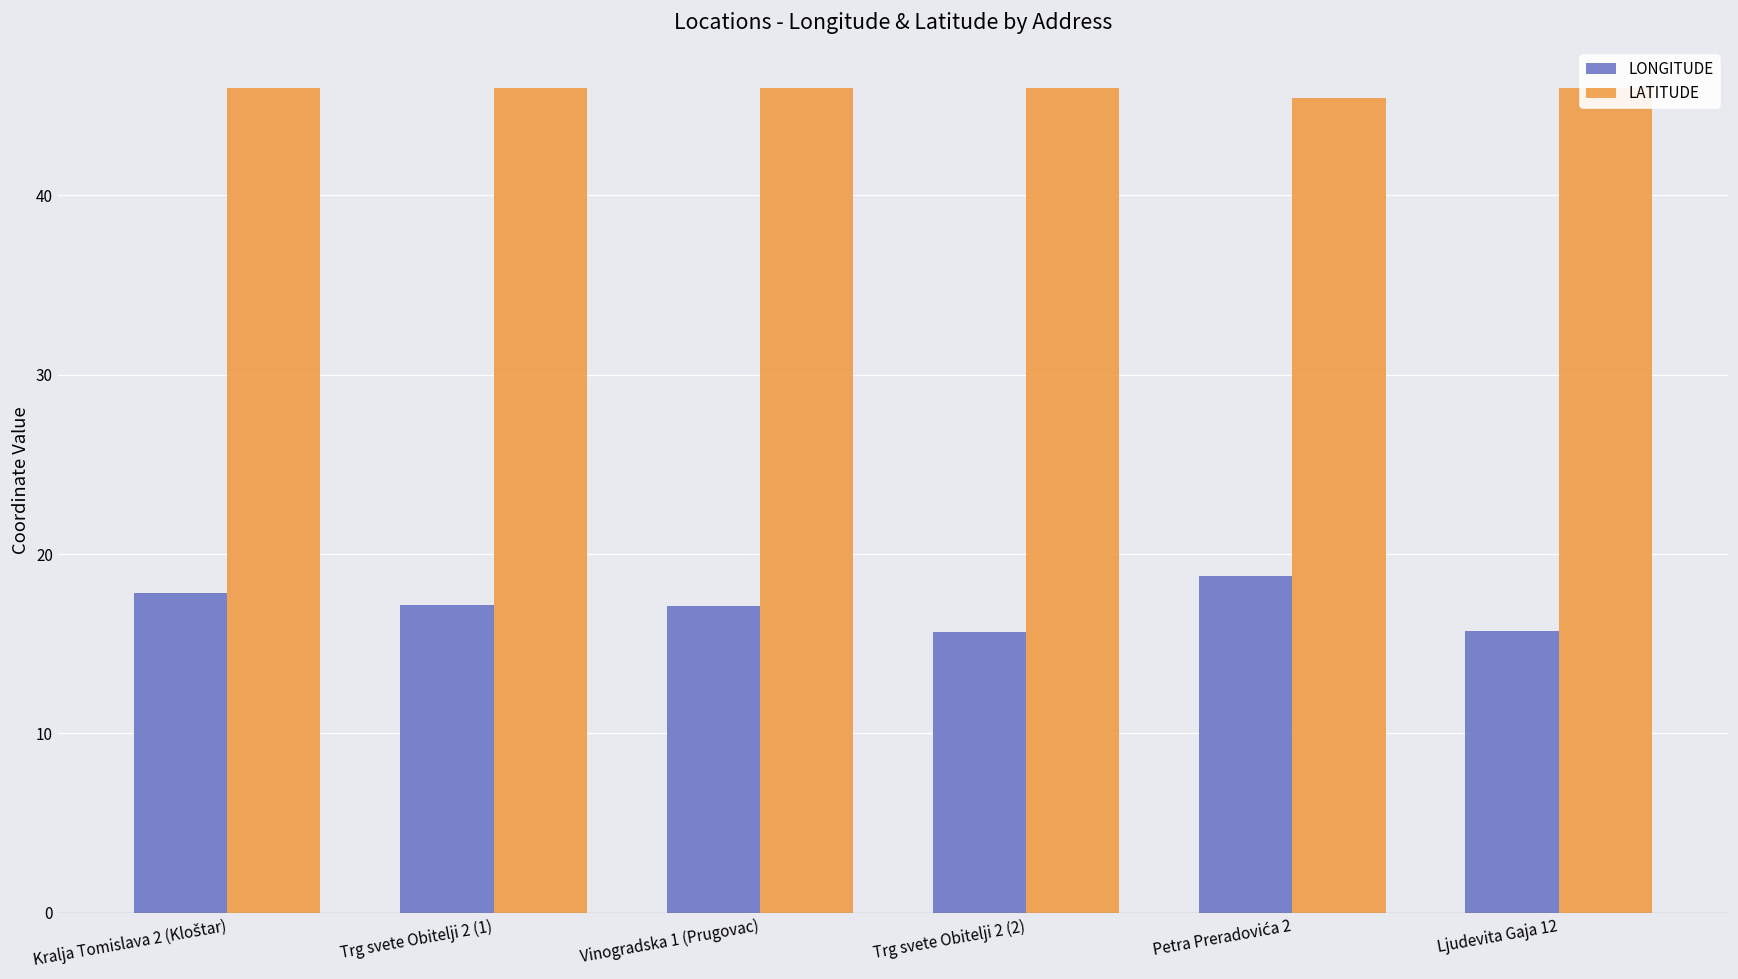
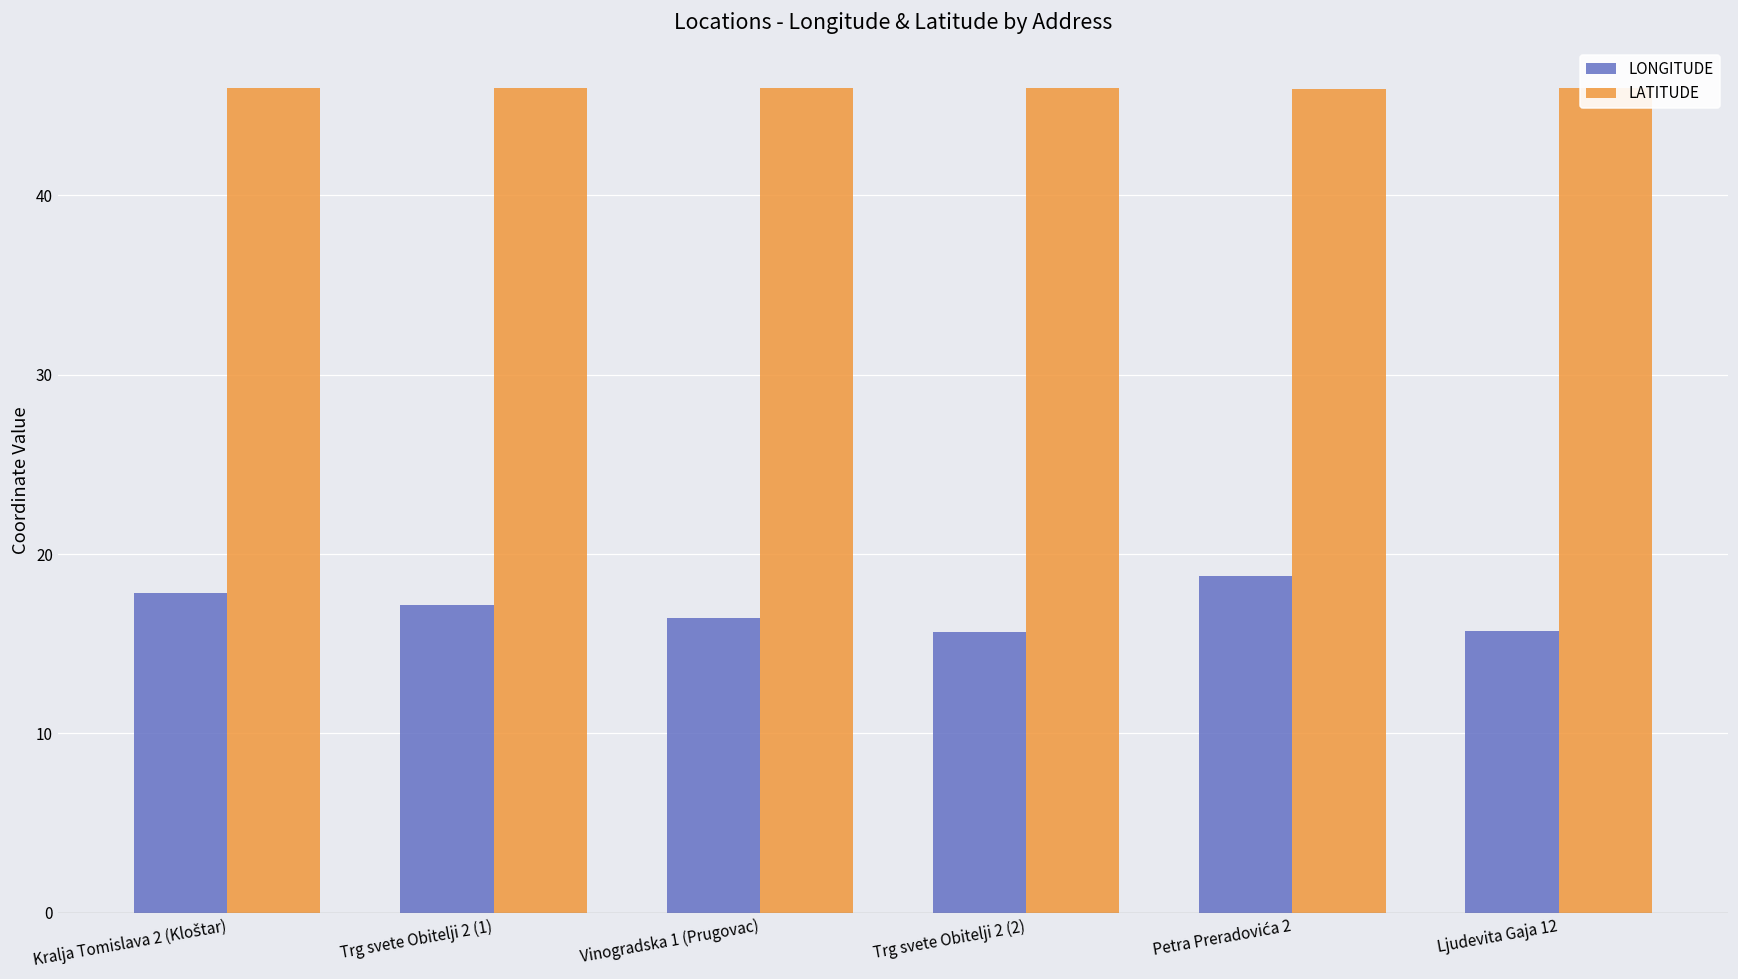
  {
    "LONGITUDE": {
      "Kralja Tomislava 2 (Kloštar)": 17.8,
      "Trg svete Obitelji 2 (1)": 17.2,
-     "Vinogradska 1 (Prugovac)": 17.1,
+     "Vinogradska 1 (Prugovac)": 16.4,
      "Trg svete Obitelji 2 (2)": 15.6,
      "Petra Preradovića 2": 18.8,
      "Ljudevita Gaja 12": 15.7
    },
    "LATITUDE": {
      "Kralja Tomislava 2 (Kloštar)": 46.0,
      "Trg svete Obitelji 2 (1)": 46.0,
      "Vinogradska 1 (Prugovac)": 46.0,
      "Trg svete Obitelji 2 (2)": 46.0,
-     "Petra Preradovića 2": 45.4
+     "Petra Preradovića 2": 45.9
    }
  }
